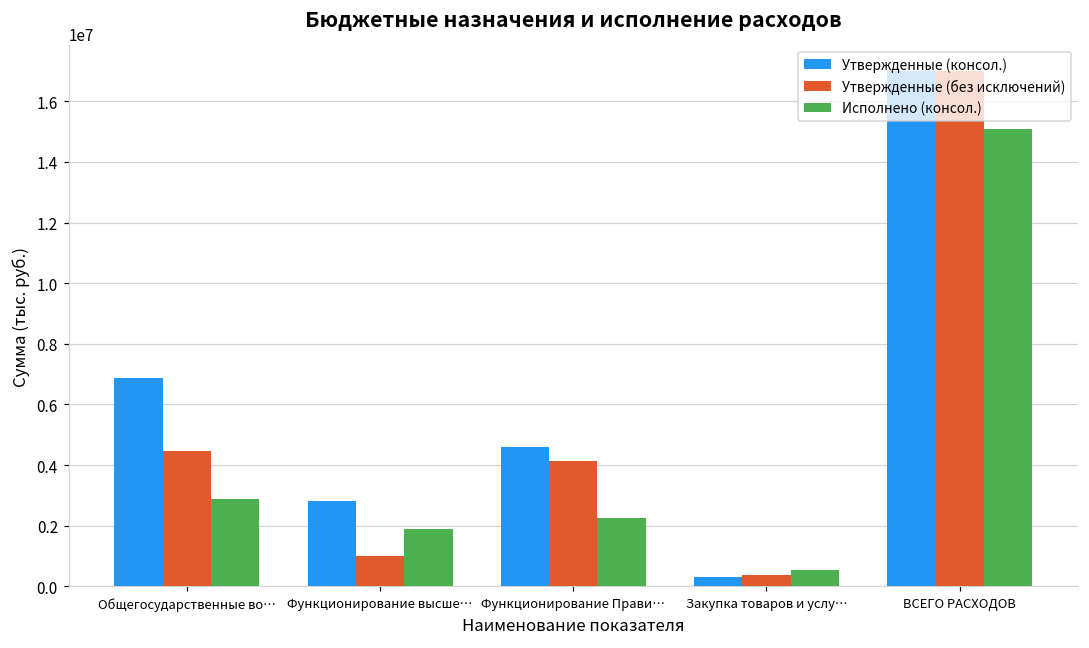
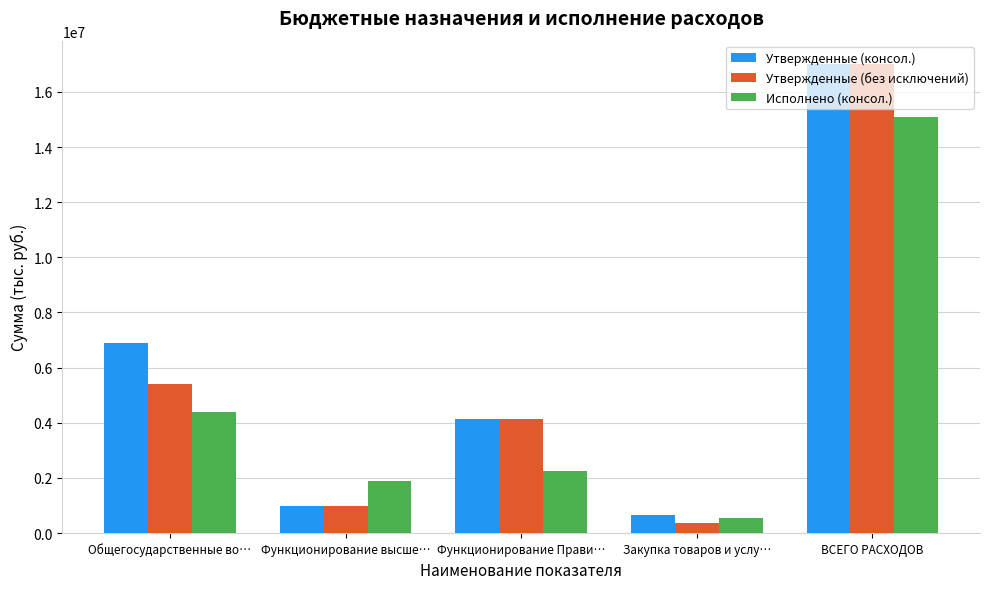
  {
    "Утвержденные (консол.)": {
      "Общегосударственные во…": 6900000,
-     "Функционирование высше…": 2800000,
-     "Функционирование Прави…": 4600000,
-     "Закупка товаров и услу…": 300000
+     "Функционирование высше…": 1000000,
+     "Функционирование Прави…": 4100000,
+     "Закупка товаров и услу…": 700000
    },
    "Утвержденные (без исключений)": {
-     "Общегосударственные во…": 4500000,
+     "Общегосударственные во…": 5400000,
      "Функционирование высше…": 1000000,
      "Функционирование Прави…": 4100000,
      "Закупка товаров и услу…": 400000
    },
    "Исполнено (консол.)": {
-     "Общегосударственные во…": 2900000,
+     "Общегосударственные во…": 4400000,
      "Функционирование высше…": 1900000,
      "Функционирование Прави…": 2300000,
      "Закупка товаров и услу…": 600000,
      "ВСЕГО РАСХОДОВ": 15100000
    }
  }
